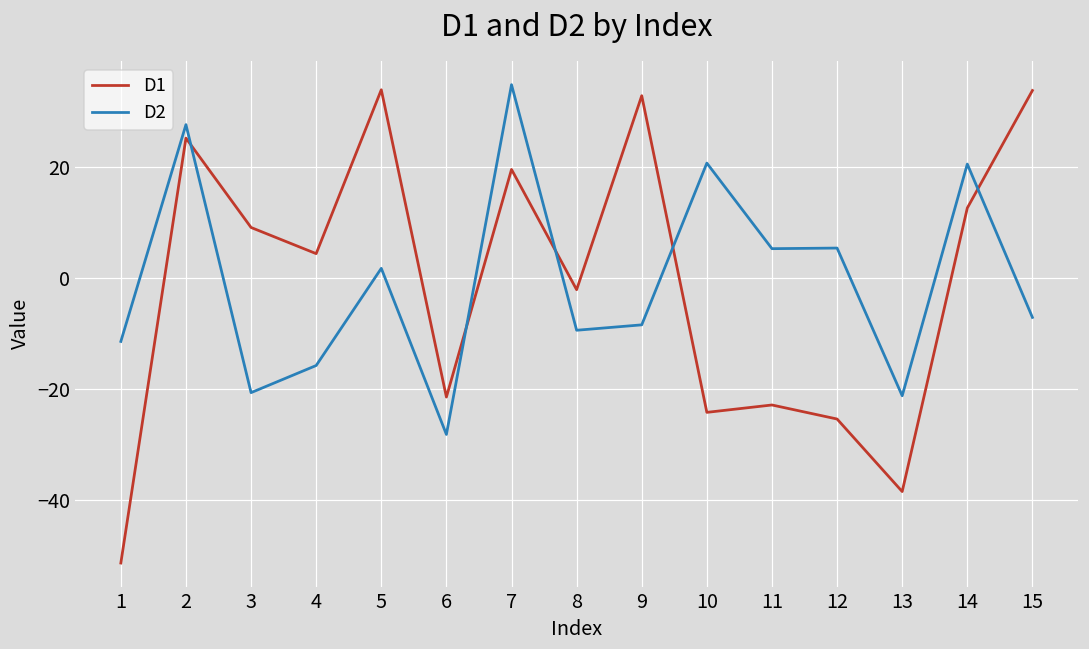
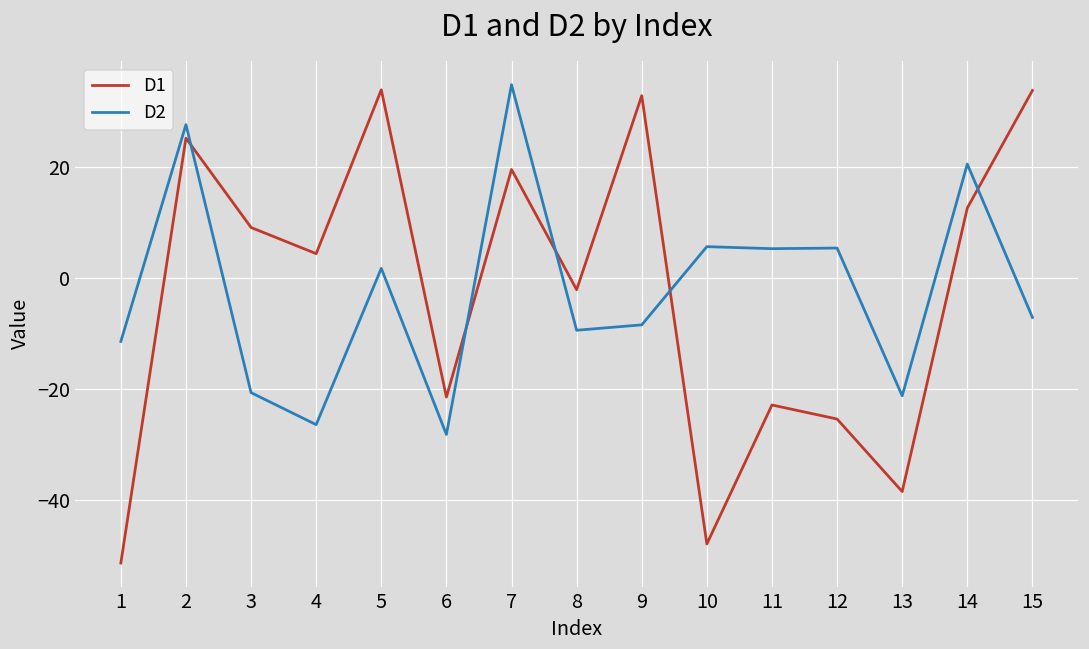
  {
    "D1": {
      "1": -51,
      "2": 25,
      "3": 9,
      "4": 4,
      "5": 34,
      "6": -21,
      "7": 20,
      "8": -2,
      "9": 33,
-     "10": -24,
+     "10": -48,
      "11": -23,
      "12": -25,
      "13": -38,
      "14": 13,
      "15": 34
    },
    "D2": {
      "1": -11,
      "2": 28,
      "3": -21,
-     "4": -16,
+     "4": -26,
      "5": 2,
      "6": -28,
      "7": 35,
      "8": -9,
      "9": -8,
-     "10": 21,
+     "10": 6,
      "11": 5,
      "12": 5,
      "13": -21,
      "14": 21,
      "15": -7
    }
  }
